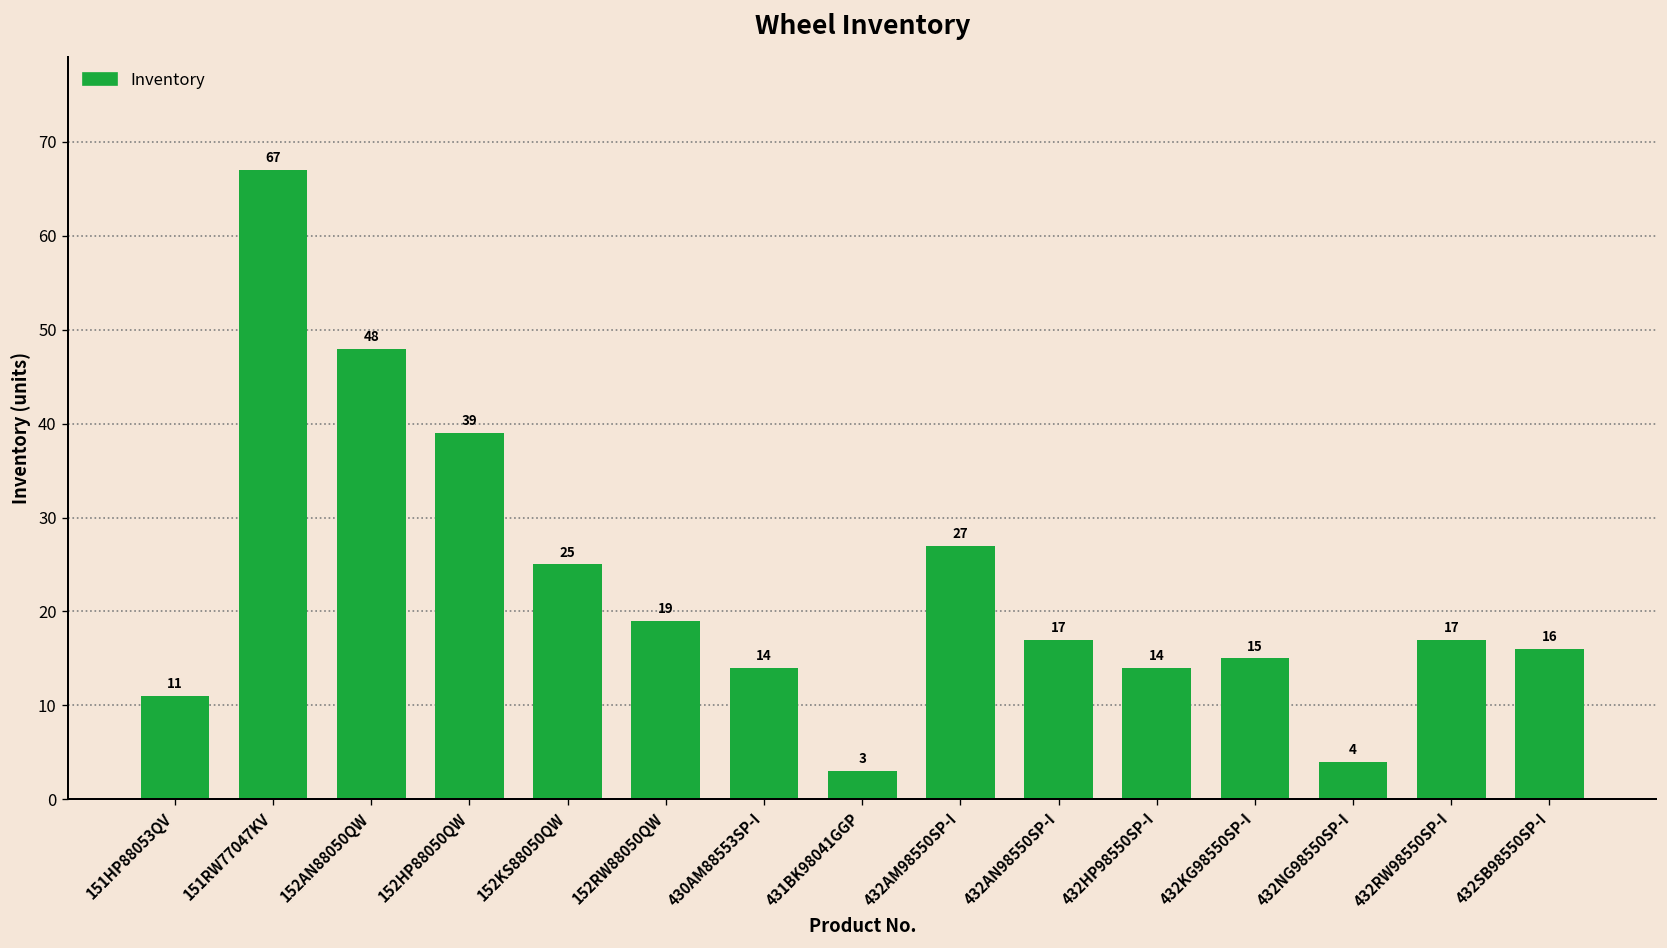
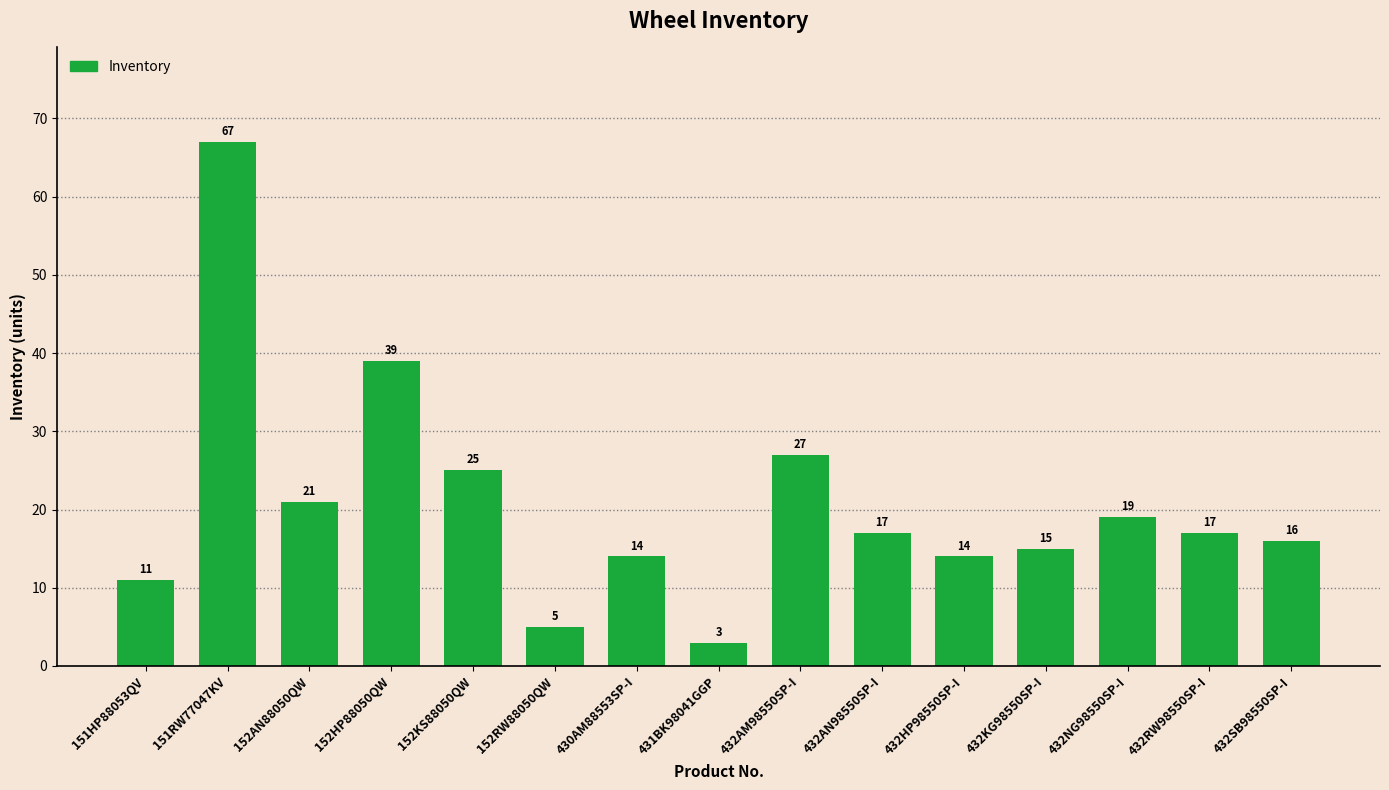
  {
    "151HP88053QV": 11,
    "151RW77047KV": 67,
-   "152AN88050QW": 48,
+   "152AN88050QW": 21,
    "152HP88050QW": 39,
    "152KS88050QW": 25,
-   "152RW88050QW": 19,
+   "152RW88050QW": 5,
    "430AM88553SP-I": 14,
    "431BK98041GGP": 3,
    "432AM98550SP-I": 27,
    "432AN98550SP-I": 17,
    "432HP98550SP-I": 14,
    "432KG98550SP-I": 15,
-   "432NG98550SP-I": 4,
+   "432NG98550SP-I": 19,
    "432RW98550SP-I": 17,
    "432SB98550SP-I": 16
  }
